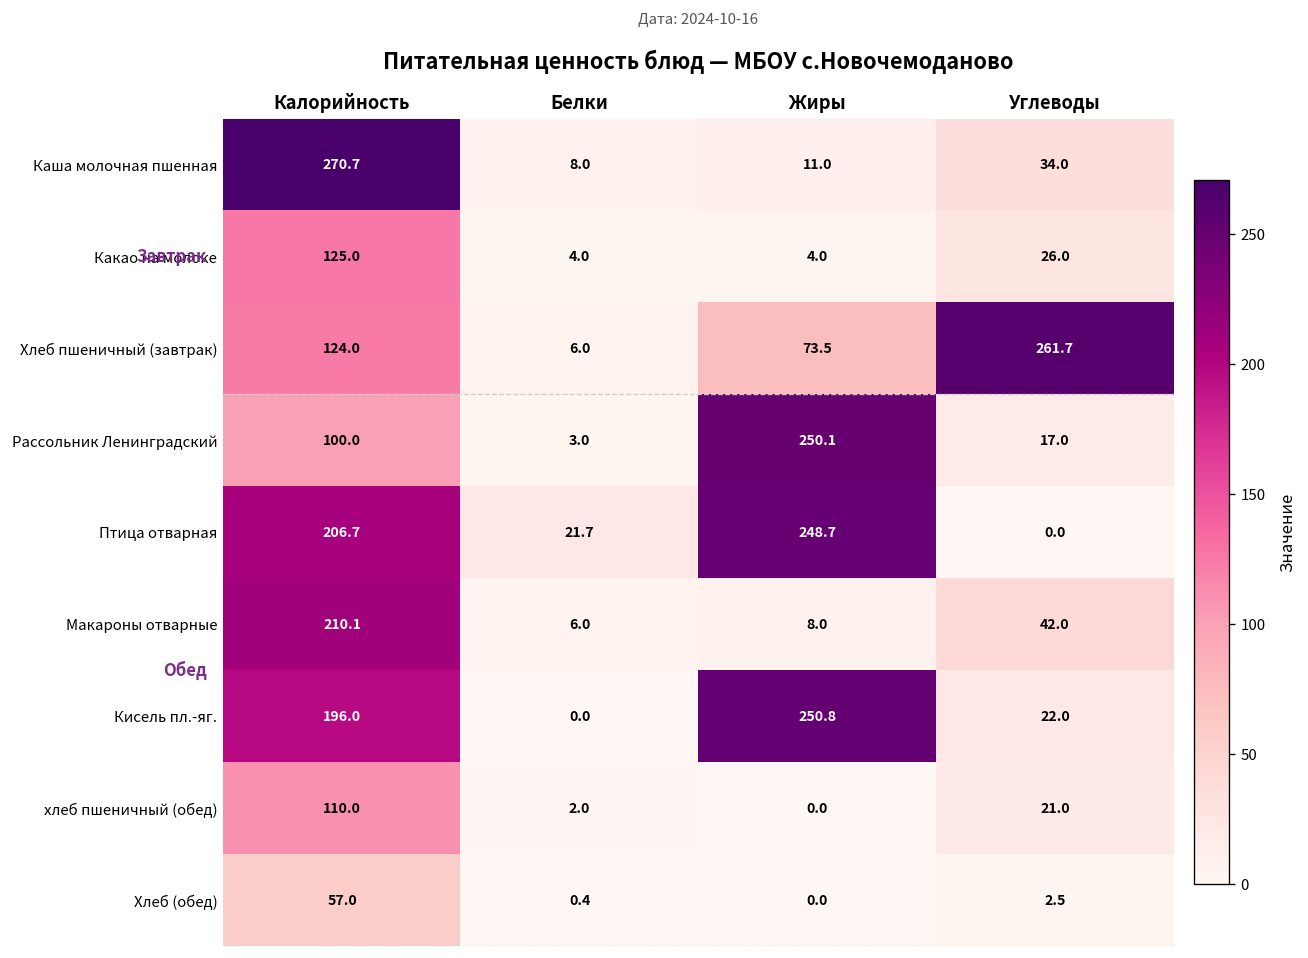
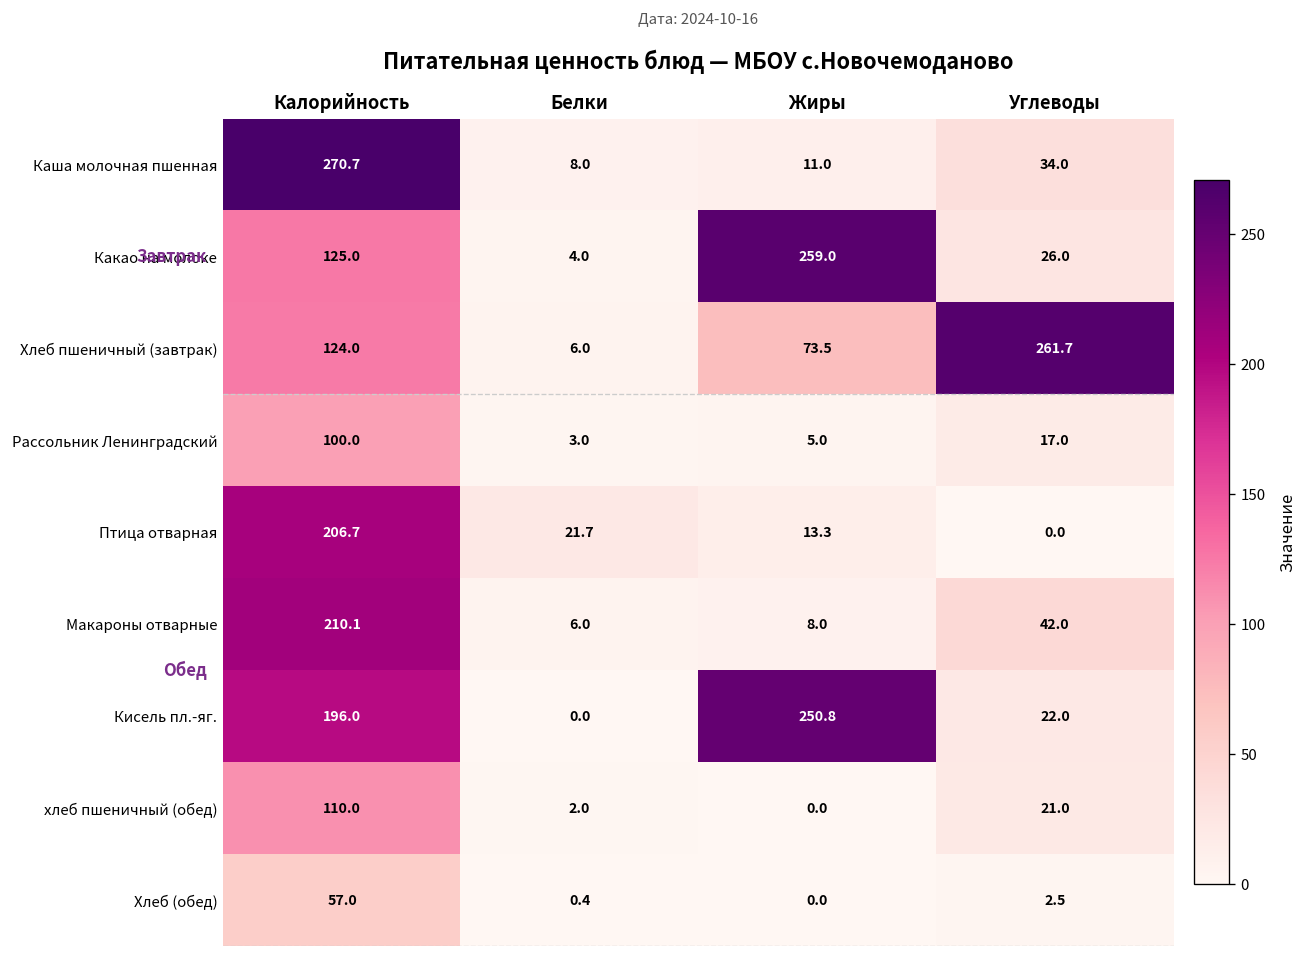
  {
    "Каша молочная пшенная": {
      "Калорийность": 270.7,
      "Белки": 8.0,
      "Жиры": 11.0,
      "Углеводы": 34.0
    },
    "Какао на молоке": {
      "Калорийность": 125.0,
      "Белки": 4.0,
-     "Жиры": 4.0,
+     "Жиры": 259.0,
      "Углеводы": 26.0
    },
    "Хлеб пшеничный (завтрак)": {
      "Калорийность": 124.0,
      "Белки": 6.0,
      "Жиры": 73.5,
      "Углеводы": 261.7
    },
    "Рассольник Ленинградский": {
      "Калорийность": 100.0,
      "Белки": 3.0,
-     "Жиры": 250.1,
+     "Жиры": 5.0,
      "Углеводы": 17.0
    },
    "Птица отварная": {
      "Калорийность": 206.7,
      "Белки": 21.7,
-     "Жиры": 248.7,
+     "Жиры": 13.3,
      "Углеводы": 0.0
    },
    "Макароны отварные": {
      "Калорийность": 210.1,
      "Белки": 6.0,
      "Жиры": 8.0,
      "Углеводы": 42.0
    },
    "Кисель пл.-яг.": {
      "Калорийность": 196.0,
      "Белки": 0.0,
      "Жиры": 250.8,
      "Углеводы": 22.0
    },
    "хлеб пшеничный (обед)": {
      "Калорийность": 110.0,
      "Белки": 2.0,
      "Жиры": 0.0,
      "Углеводы": 21.0
    },
    "Хлеб (обед)": {
      "Калорийность": 57.0,
      "Белки": 0.4,
      "Жиры": 0.0,
      "Углеводы": 2.5
    }
  }
